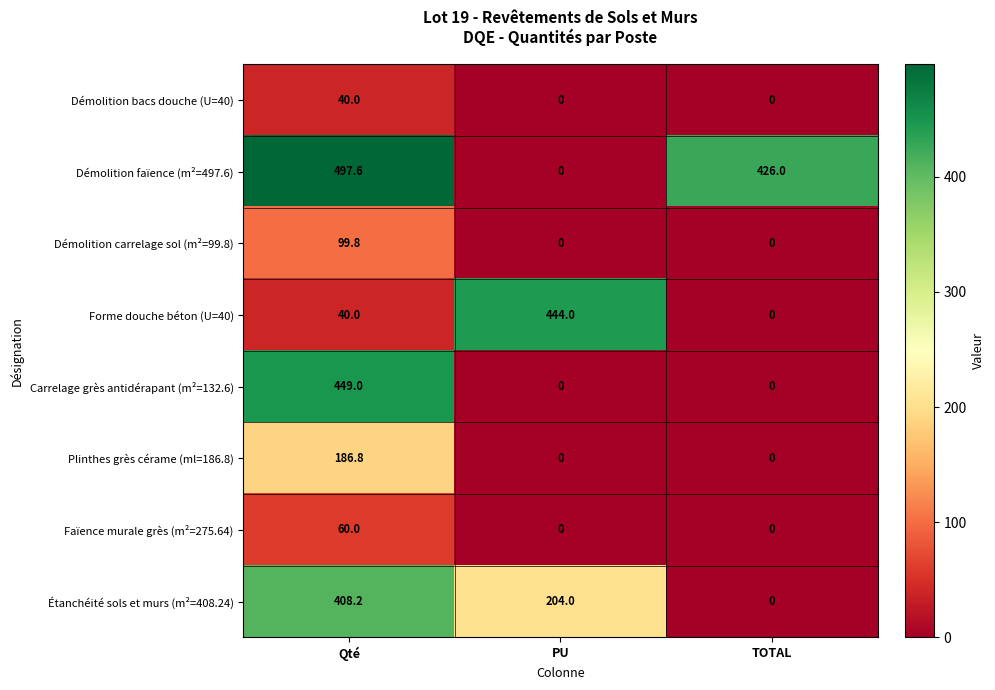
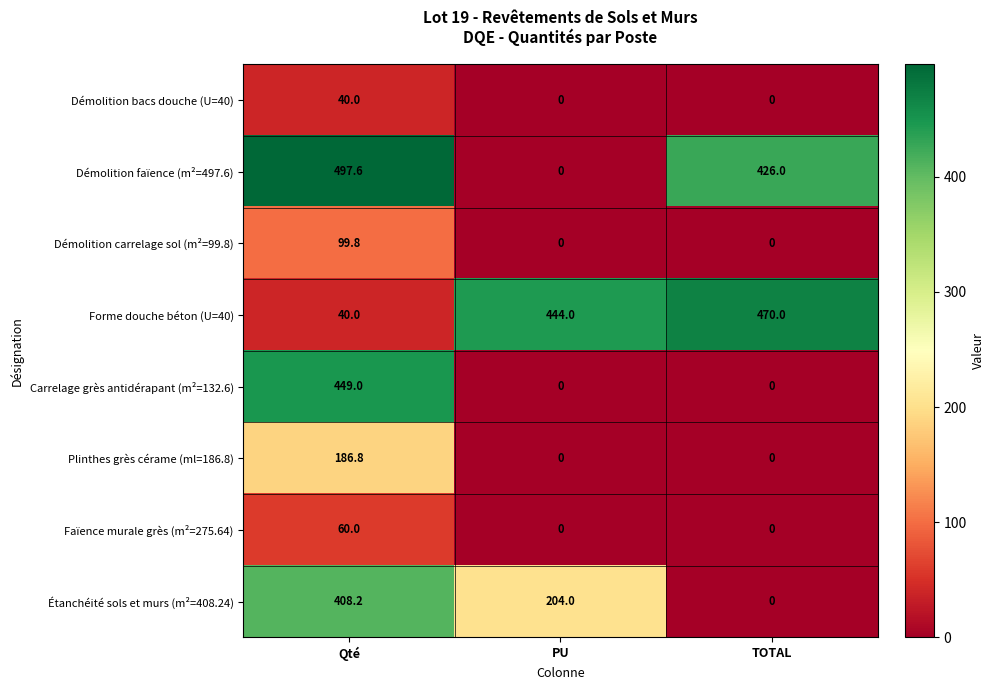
  {
    "Démolition bacs douche (U=40)": {
      "Qté": 40.0,
      "PU": 0,
      "TOTAL": 0
    },
    "Démolition faïence (m²=497.6)": {
      "Qté": 497.6,
      "PU": 0,
      "TOTAL": 426.0
    },
    "Démolition carrelage sol (m²=99.8)": {
      "Qté": 99.8,
      "PU": 0,
      "TOTAL": 0
    },
    "Forme douche béton (U=40)": {
      "Qté": 40.0,
      "PU": 444.0,
-     "TOTAL": 0
+     "TOTAL": 470.0
    },
    "Carrelage grès antidérapant (m²=132.6)": {
      "Qté": 449.0,
      "PU": 0,
      "TOTAL": 0
    },
    "Plinthes grès cérame (ml=186.8)": {
      "Qté": 186.8,
      "PU": 0,
      "TOTAL": 0
    },
    "Faïence murale grès (m²=275.64)": {
      "Qté": 60.0,
      "PU": 0,
      "TOTAL": 0
    },
    "Étanchéité sols et murs (m²=408.24)": {
      "Qté": 408.2,
      "PU": 204.0,
      "TOTAL": 0
    }
  }
